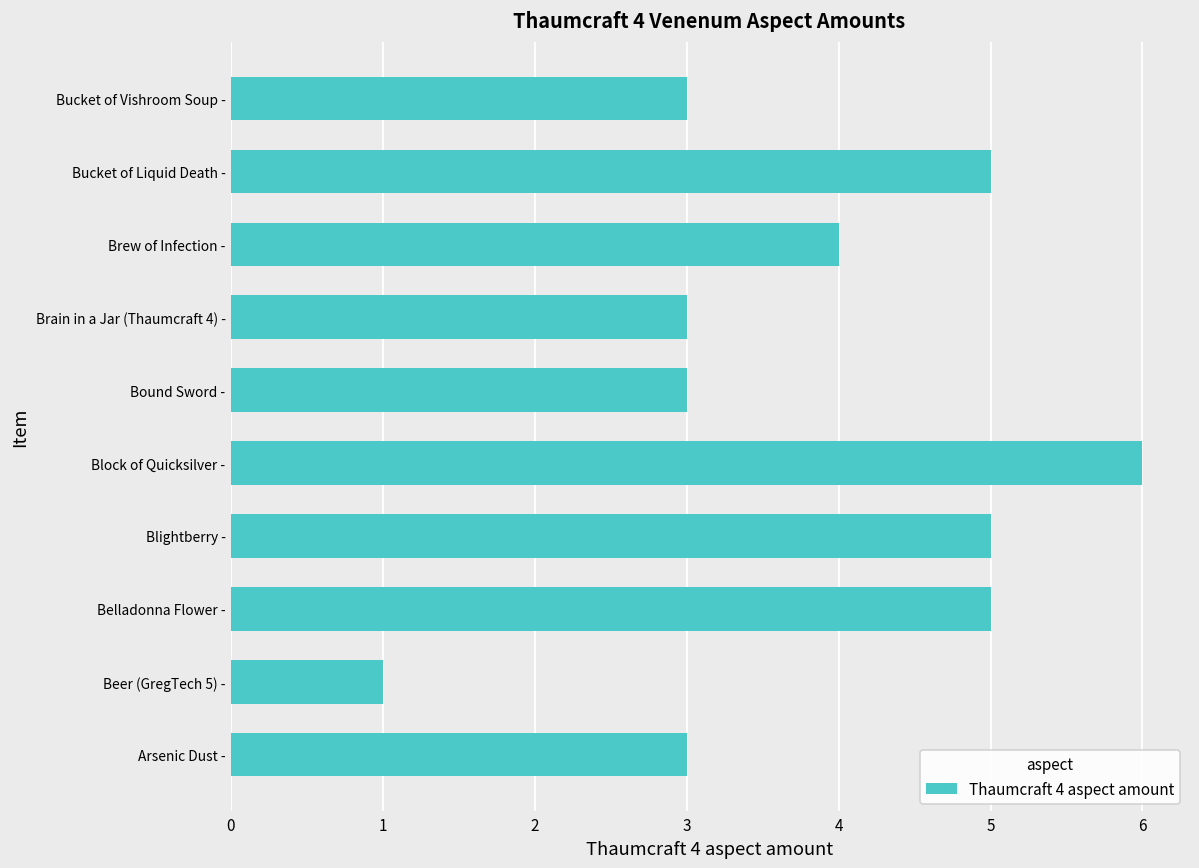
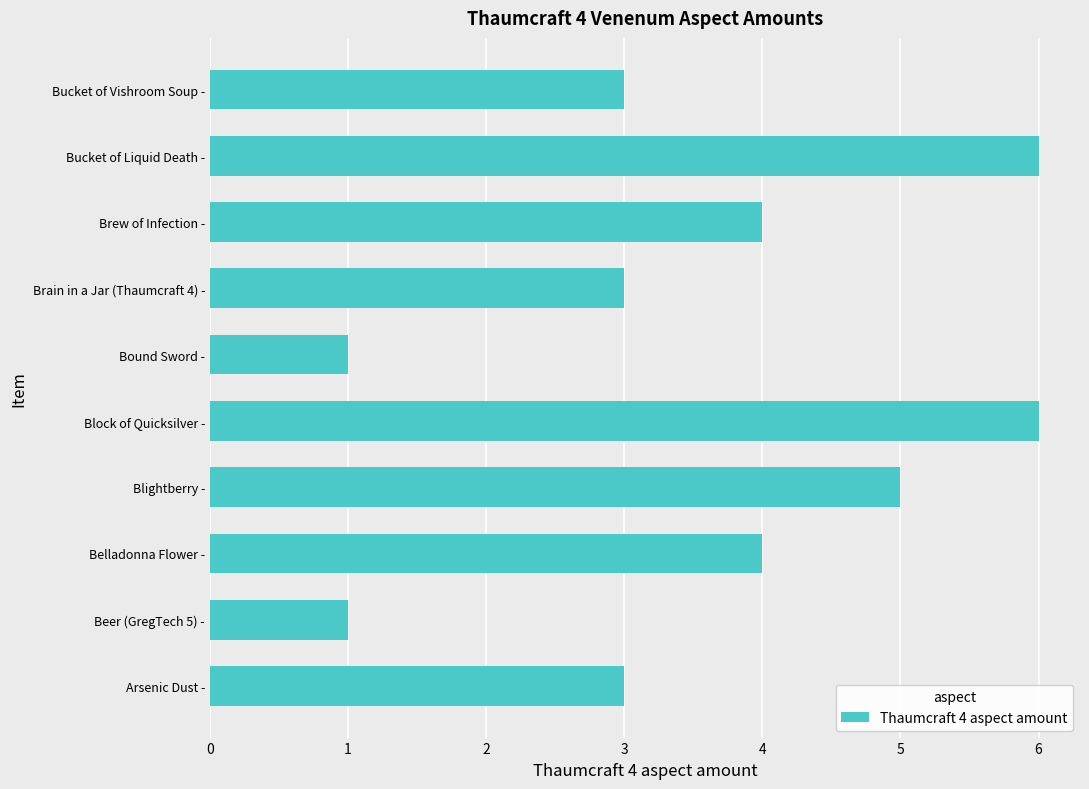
  {
    "Bucket of Vishroom Soup -": 3,
-   "Bucket of Liquid Death -": 5,
+   "Bucket of Liquid Death -": 6,
    "Brew of Infection -": 4,
    "Brain in a Jar (Thaumcraft 4) -": 3,
-   "Bound Sword -": 3,
+   "Bound Sword -": 1,
    "Block of Quicksilver -": 6,
    "Blightberry -": 5,
-   "Belladonna Flower -": 5,
+   "Belladonna Flower -": 4,
    "Beer (GregTech 5) -": 1,
    "Arsenic Dust -": 3
  }
